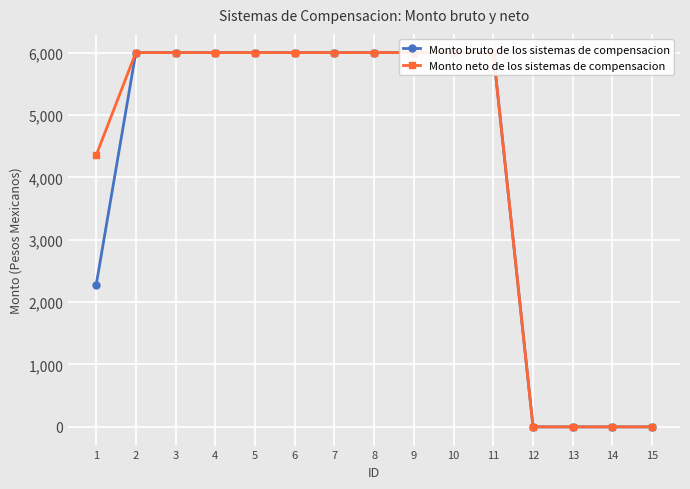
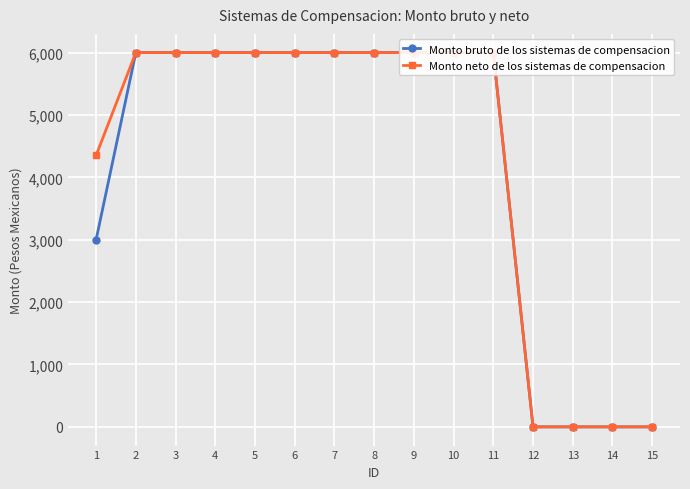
  {
    "Monto bruto de los sistemas de compensacion": {
-     "1": "2,300"
+     "1": "3,000"
    },
    "Monto neto de los sistemas de compensacion": {
      "1": "4,400"
    }
  }
